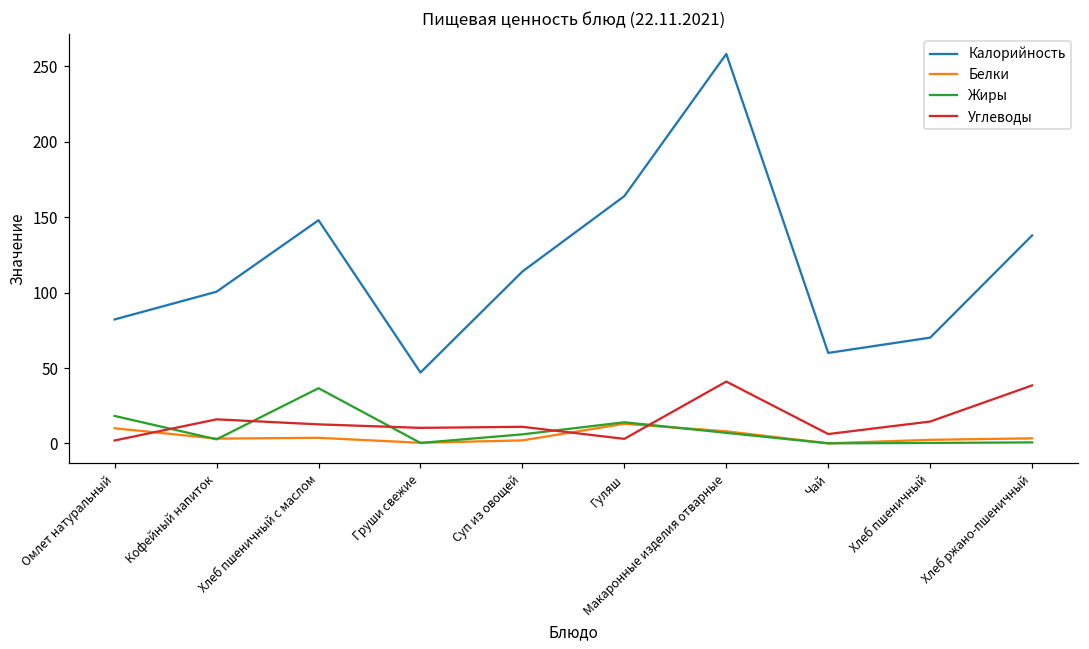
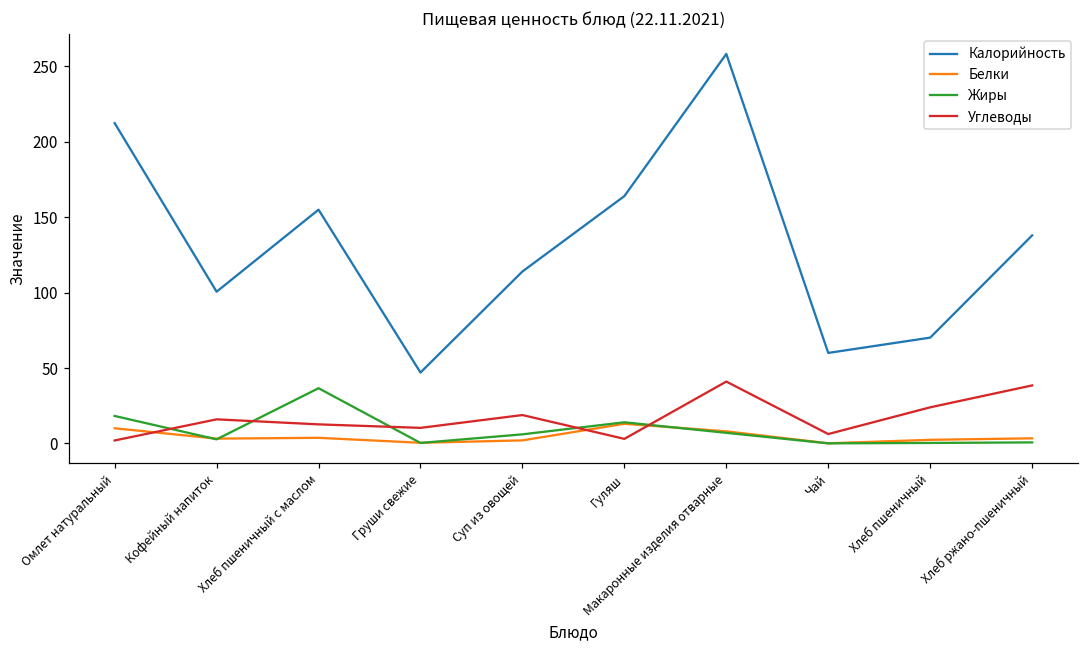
  {
    "Калорийность": {
-     "Омлет натуральный": 82,
+     "Омлет натуральный": 212,
      "Кофейный напиток": 101,
-     "Хлеб пшеничный с маслом": 148,
+     "Хлеб пшеничный с маслом": 155,
      "Груши свежие": 47,
      "Суп из овощей": 114,
      "Гуляш": 164,
      "Макаронные изделия отварные": 258,
      "Чай": 60,
      "Хлеб пшеничный": 70,
      "Хлеб ржано-пшеничный": 138
    },
    "Белки": {
      "Омлет натуральный": 10,
      "Хлеб пшеничный с маслом": 4,
      "Суп из овощей": 2,
      "Хлеб пшеничный": 2,
      "Хлеб ржано-пшеничный": 3
    },
    "Жиры": {
      "Омлет натуральный": 18,
      "Хлеб пшеничный с маслом": 37,
      "Суп из овощей": 6,
      "Хлеб пшеничный": 0,
      "Хлеб ржано-пшеничный": 1
    },
    "Углеводы": {
      "Омлет натуральный": 2,
      "Кофейный напиток": 16,
      "Хлеб пшеничный с маслом": 13,
      "Груши свежие": 10,
-     "Суп из овощей": 11,
+     "Суп из овощей": 19,
      "Гуляш": 3,
      "Макаронные изделия отварные": 41,
      "Чай": 6,
-     "Хлеб пшеничный": 14,
+     "Хлеб пшеничный": 24,
      "Хлеб ржано-пшеничный": 38
    }
  }
